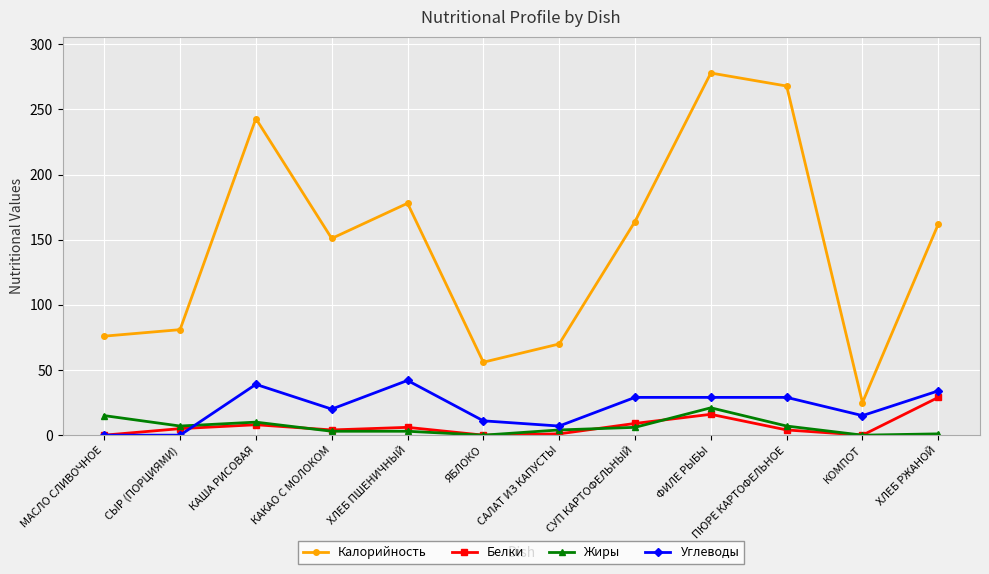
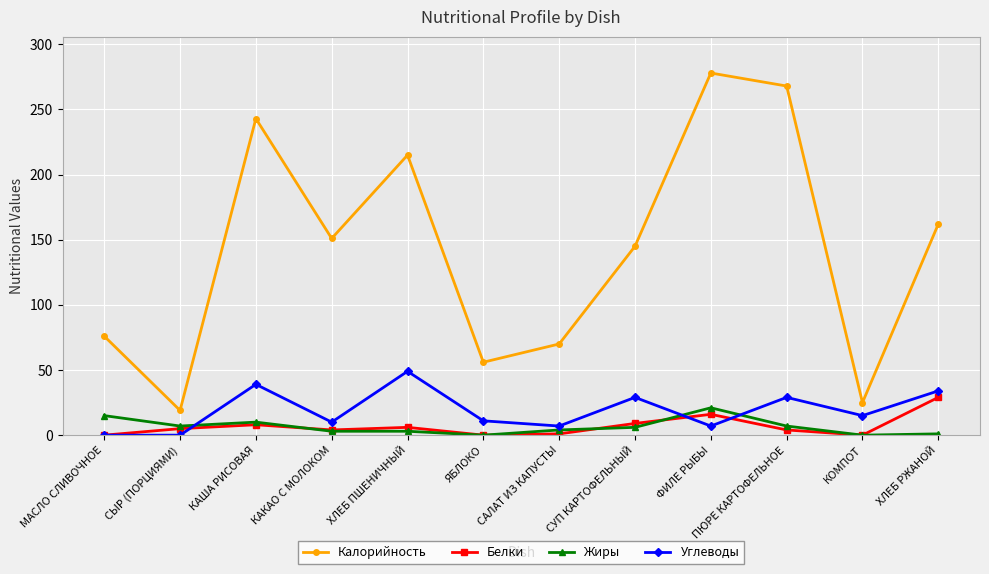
  {
    "Калорийность": {
      "МАСЛО СЛИВОЧНОЕ": 76,
-     "СЫР (ПОРЦИЯМИ)": 81,
+     "СЫР (ПОРЦИЯМИ)": 19,
      "КАША РИСОВАЯ": 243,
      "КАКАО С МОЛОКОМ": 151,
-     "ХЛЕБ ПШЕНИЧНЫЙ": 178,
+     "ХЛЕБ ПШЕНИЧНЫЙ": 215,
      "ЯБЛОКО": 56,
      "САЛАТ ИЗ КАПУСТЫ": 70,
-     "СУП КАРТОФЕЛЬНЫЙ": 164,
+     "СУП КАРТОФЕЛЬНЫЙ": 145,
      "ФИЛЕ РЫБЫ": 278,
      "ПЮРЕ КАРТОФЕЛЬНОЕ": 268,
      "КОМПОТ": 25,
      "ХЛЕБ РЖАНОЙ": 162
    },
    "Белки": {
      "СЫР (ПОРЦИЯМИ)": 5,
      "КАША РИСОВАЯ": 8,
      "ХЛЕБ ПШЕНИЧНЫЙ": 6,
      "САЛАТ ИЗ КАПУСТЫ": 1,
      "СУП КАРТОФЕЛЬНЫЙ": 9,
      "ФИЛЕ РЫБЫ": 16,
      "ПЮРЕ КАРТОФЕЛЬНОЕ": 4,
      "ХЛЕБ РЖАНОЙ": 29
    },
    "Жиры": {
      "МАСЛО СЛИВОЧНОЕ": 15,
      "СЫР (ПОРЦИЯМИ)": 7,
      "КАША РИСОВАЯ": 10,
      "ХЛЕБ ПШЕНИЧНЫЙ": 3,
      "САЛАТ ИЗ КАПУСТЫ": 4,
      "СУП КАРТОФЕЛЬНЫЙ": 6,
      "ФИЛЕ РЫБЫ": 21,
      "ПЮРЕ КАРТОФЕЛЬНОЕ": 7,
      "ХЛЕБ РЖАНОЙ": 1
    },
    "Углеводы": {
      "СЫР (ПОРЦИЯМИ)": 0,
      "КАША РИСОВАЯ": 39,
-     "КАКАО С МОЛОКОМ": 20,
-     "ХЛЕБ ПШЕНИЧНЫЙ": 42,
+     "КАКАО С МОЛОКОМ": 10,
+     "ХЛЕБ ПШЕНИЧНЫЙ": 49,
      "ЯБЛОКО": 11,
      "САЛАТ ИЗ КАПУСТЫ": 7,
      "СУП КАРТОФЕЛЬНЫЙ": 29,
-     "ФИЛЕ РЫБЫ": 29,
+     "ФИЛЕ РЫБЫ": 7,
      "ПЮРЕ КАРТОФЕЛЬНОЕ": 29,
      "КОМПОТ": 15,
      "ХЛЕБ РЖАНОЙ": 34
    }
  }
